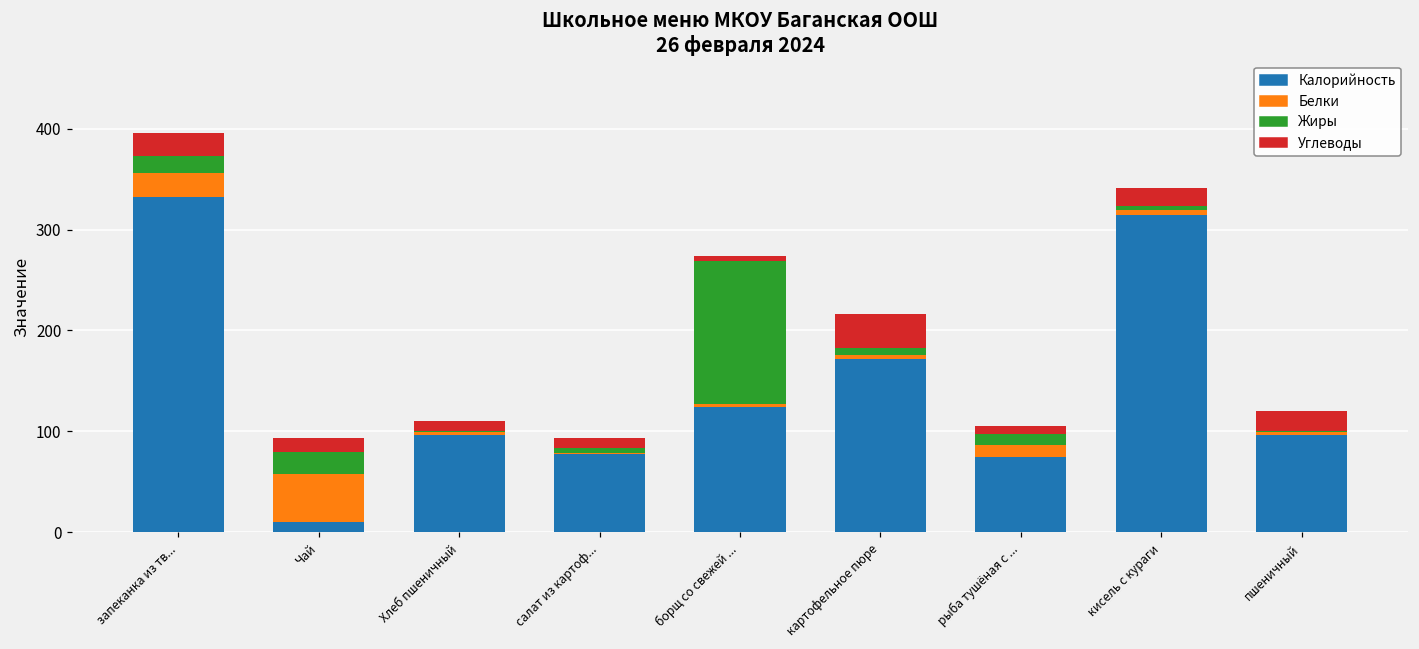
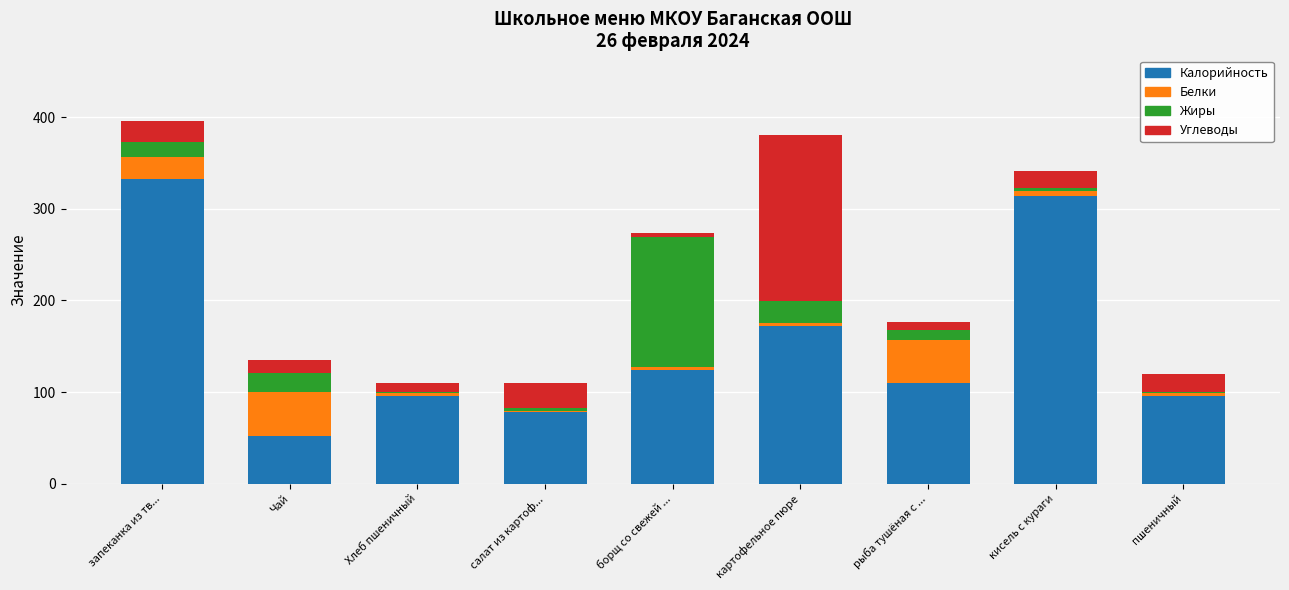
  {
    "Калорийность": {
      "запеканка из тв...": 330,
-     "Чай": 10,
+     "Чай": 50,
      "Хлеб пшеничный": 100,
      "салат из картоф...": 80,
      "борщ со свежей ...": 120,
      "картофельное пюре": 170,
-     "рыба тушёная с ...": 80,
+     "рыба тушёная с ...": 110,
      "кисель с кураги": 310,
      "пшеничный": 100
    },
    "Белки": {
      "запеканка из тв...": 20,
      "Чай": 50,
      "Хлеб пшеничный": 0,
      "борщ со свежей ...": 0,
      "картофельное пюре": 0,
-     "рыба тушёная с ...": 10,
+     "рыба тушёная с ...": 50,
      "кисель с кураги": 10,
      "пшеничный": 0
    },
    "Жиры": {
      "запеканка из тв...": 20,
      "Чай": 20,
      "салат из картоф...": 0,
      "борщ со свежей ...": 140,
-     "картофельное пюре": 10,
+     "картофельное пюре": 20,
      "рыба тушёная с ...": 10,
      "кисель с кураги": 0
    },
    "Углеводы": {
      "запеканка из тв...": 20,
      "Чай": 10,
      "Хлеб пшеничный": 10,
-     "салат из картоф...": 10,
+     "салат из картоф...": 30,
      "борщ со свежей ...": 10,
-     "картофельное пюре": 30,
+     "картофельное пюре": 180,
      "рыба тушёная с ...": 10,
      "кисель с кураги": 20,
      "пшеничный": 20
    }
  }
